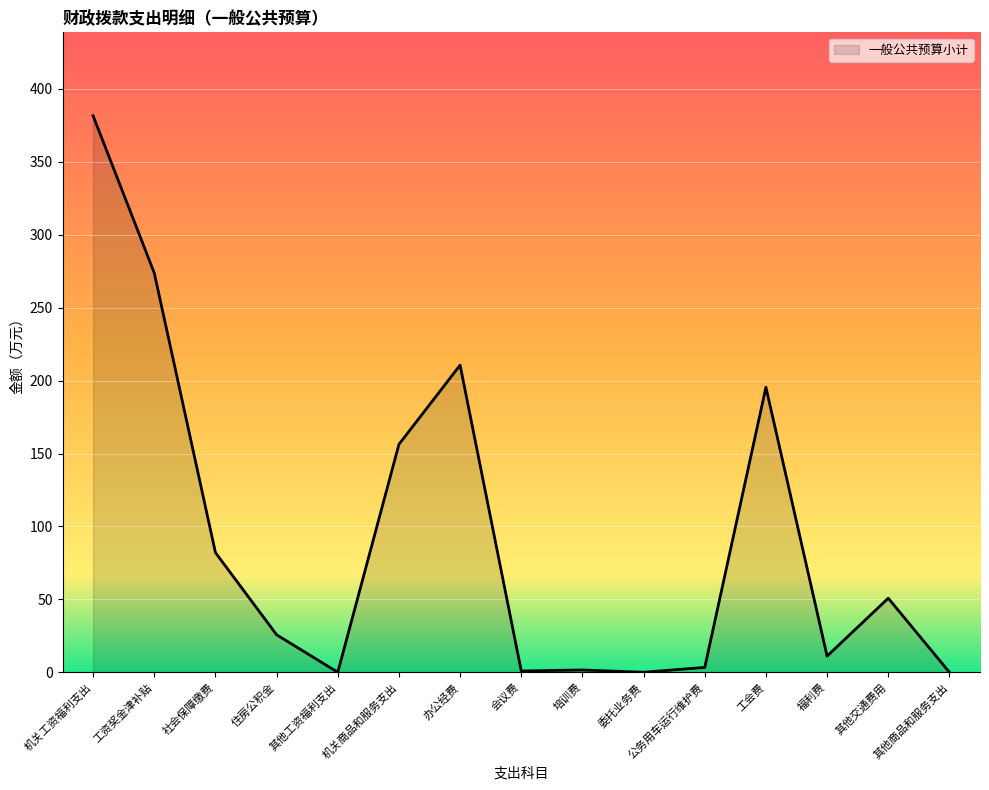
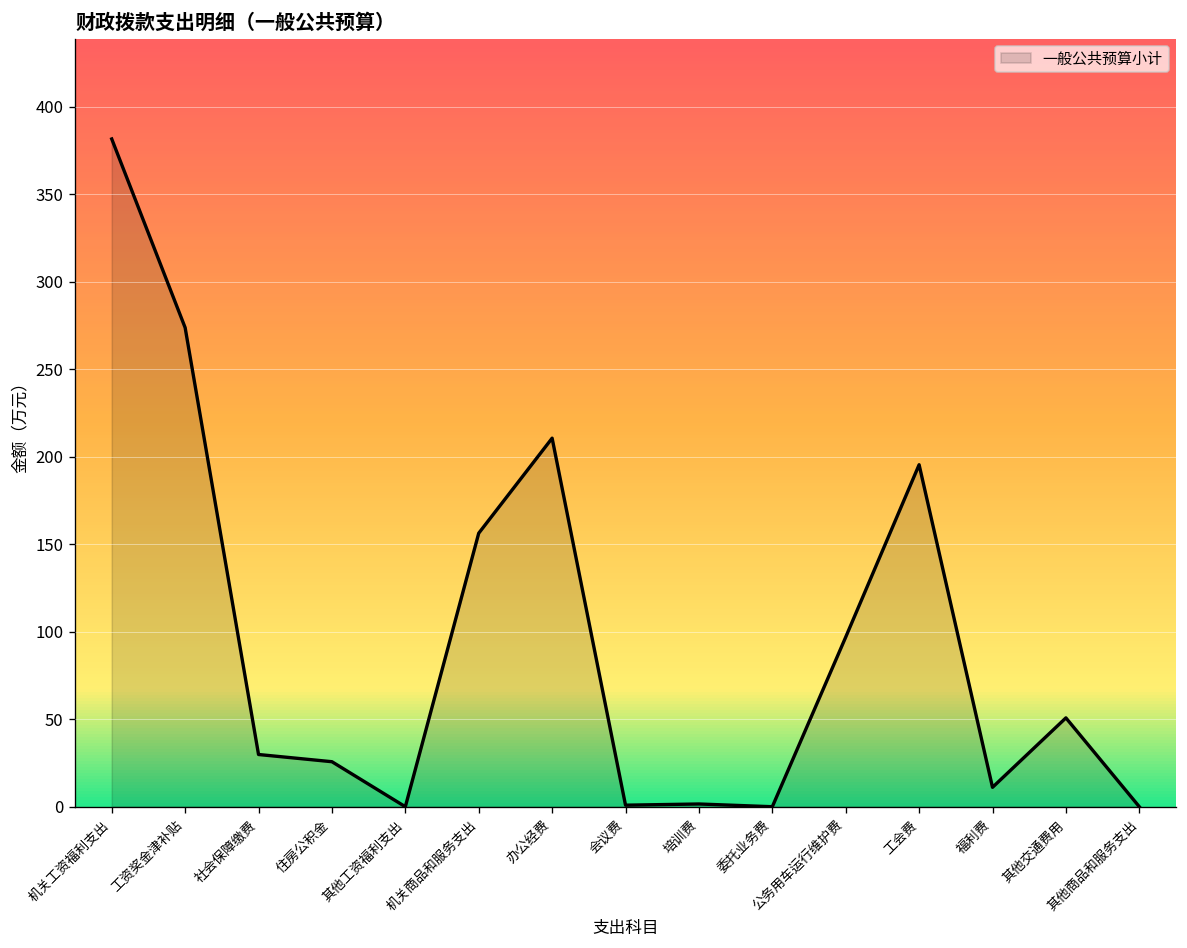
  {
    "机关工资福利支出": 382,
    "工资奖金津补贴": 274,
-   "社会保障缴费": 82,
+   "社会保障缴费": 30,
    "住房公积金": 26,
    "其他工资福利支出": 0,
    "机关商品和服务支出": 156,
    "办公经费": 211,
    "会议费": 1,
    "培训费": 2,
    "委托业务费": 0,
-   "公务用车运行维护费": 3,
+   "公务用车运行维护费": 97,
    "工会费": 195,
    "福利费": 11,
    "其他交通费用": 51,
    "其他商品和服务支出": 0
  }
